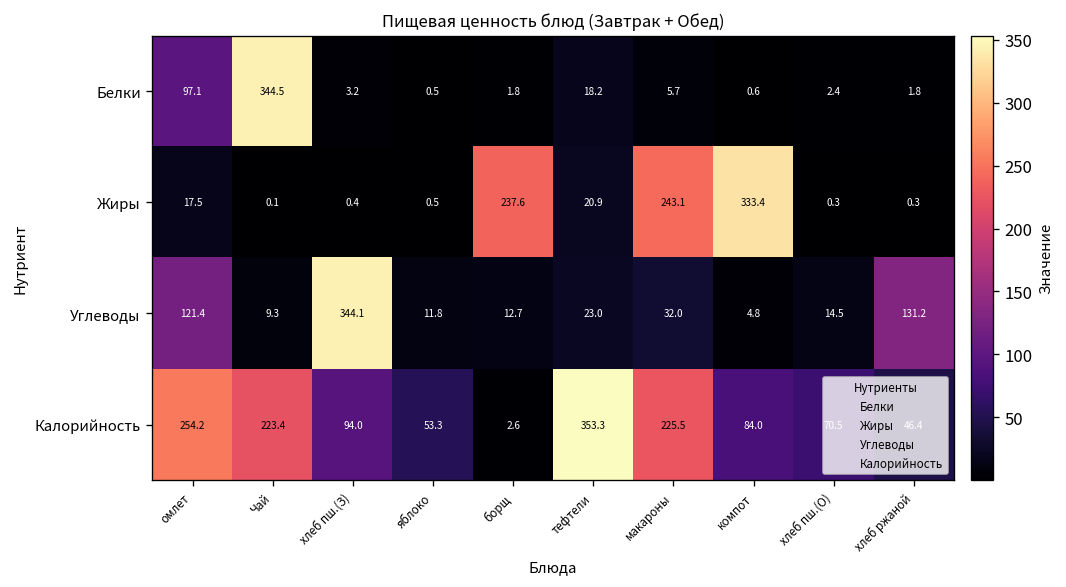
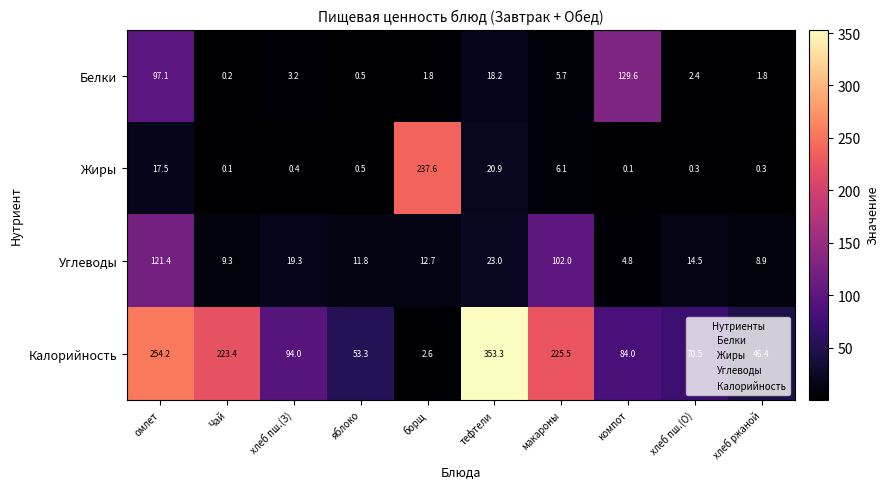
  {
    "Белки": {
      "омлет": 97.1,
-     "Чай": 344.5,
+     "Чай": 0.2,
      "хлеб пш.(З)": 3.2,
      "яблоко": 0.5,
      "борщ": 1.8,
      "тефтели": 18.2,
      "макароны": 5.7,
-     "компот": 0.6,
+     "компот": 129.6,
      "хлеб пш.(О)": 2.4,
      "хлеб ржаной": 1.8
    },
    "Жиры": {
      "омлет": 17.5,
      "Чай": 0.1,
      "хлеб пш.(З)": 0.4,
      "яблоко": 0.5,
      "борщ": 237.6,
      "тефтели": 20.9,
-     "макароны": 243.1,
-     "компот": 333.4,
+     "макароны": 6.1,
+     "компот": 0.1,
      "хлеб пш.(О)": 0.3,
      "хлеб ржаной": 0.3
    },
    "Углеводы": {
      "омлет": 121.4,
      "Чай": 9.3,
-     "хлеб пш.(З)": 344.1,
+     "хлеб пш.(З)": 19.3,
      "яблоко": 11.8,
      "борщ": 12.7,
      "тефтели": 23.0,
-     "макароны": 32.0,
+     "макароны": 102.0,
      "компот": 4.8,
      "хлеб пш.(О)": 14.5,
-     "хлеб ржаной": 131.2
+     "хлеб ржаной": 8.9
    },
    "Калорийность": {
      "омлет": 254.2,
      "Чай": 223.4,
      "хлеб пш.(З)": 94.0,
      "яблоко": 53.3,
      "борщ": 2.6,
      "тефтели": 353.3,
      "макароны": 225.5,
      "компот": 84.0
    }
  }
